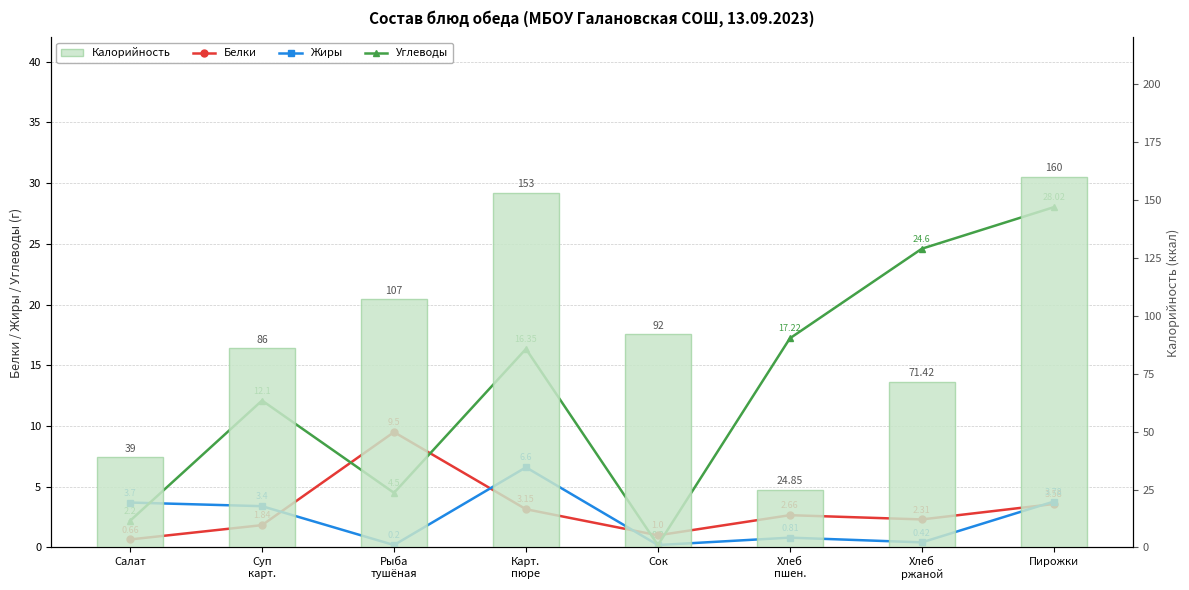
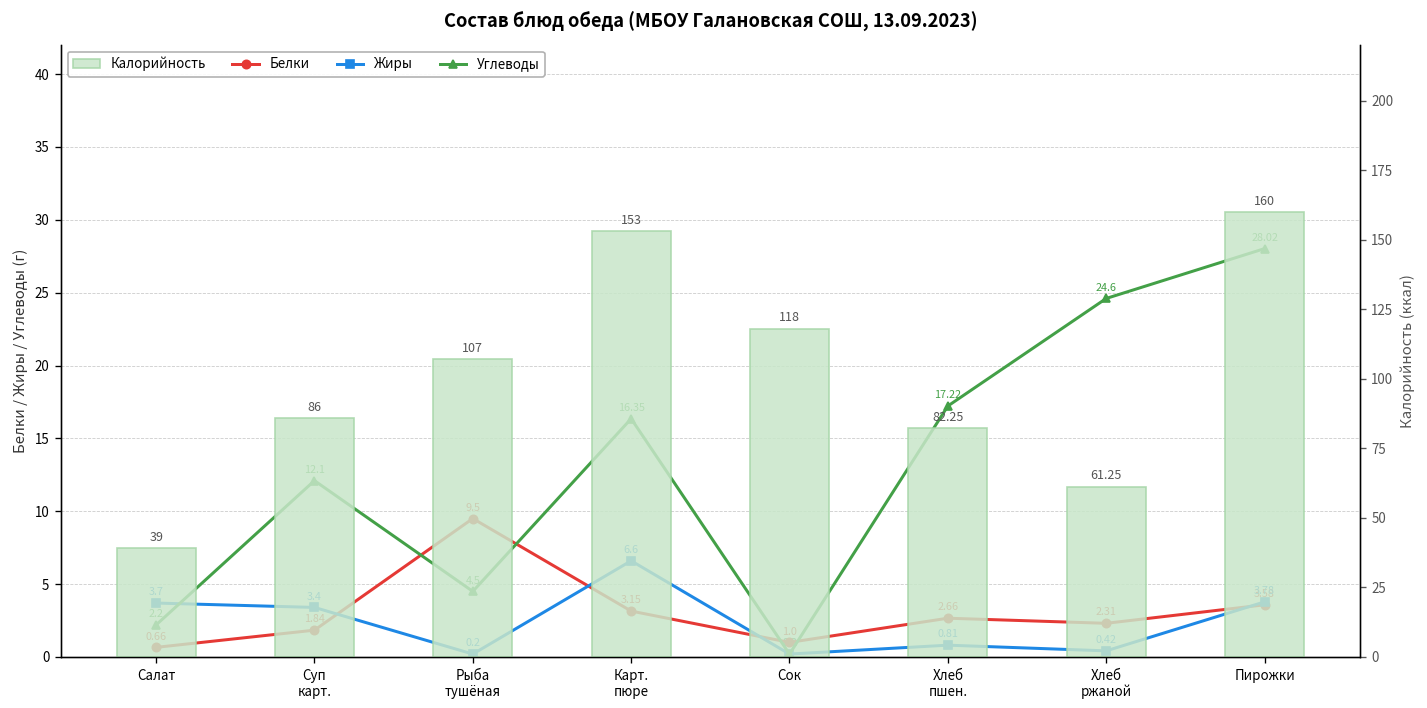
  {
    "Углеводы": {
      "Хлеб пшен.": 17.22,
      "Хлеб ржаной": 24.6
    },
    "Калорийность": {
      "Салат": 39,
      "Суп карт.": 86,
      "Рыба тушёная": 107,
      "Карт. пюре": 153,
-     "Сок": 92,
-     "Хлеб пшен.": 24.85,
-     "Хлеб ржаной": 71.42,
+     "Сок": 118,
+     "Хлеб пшен.": 82.25,
+     "Хлеб ржаной": 61.25,
      "Пирожки": 160
    }
  }
